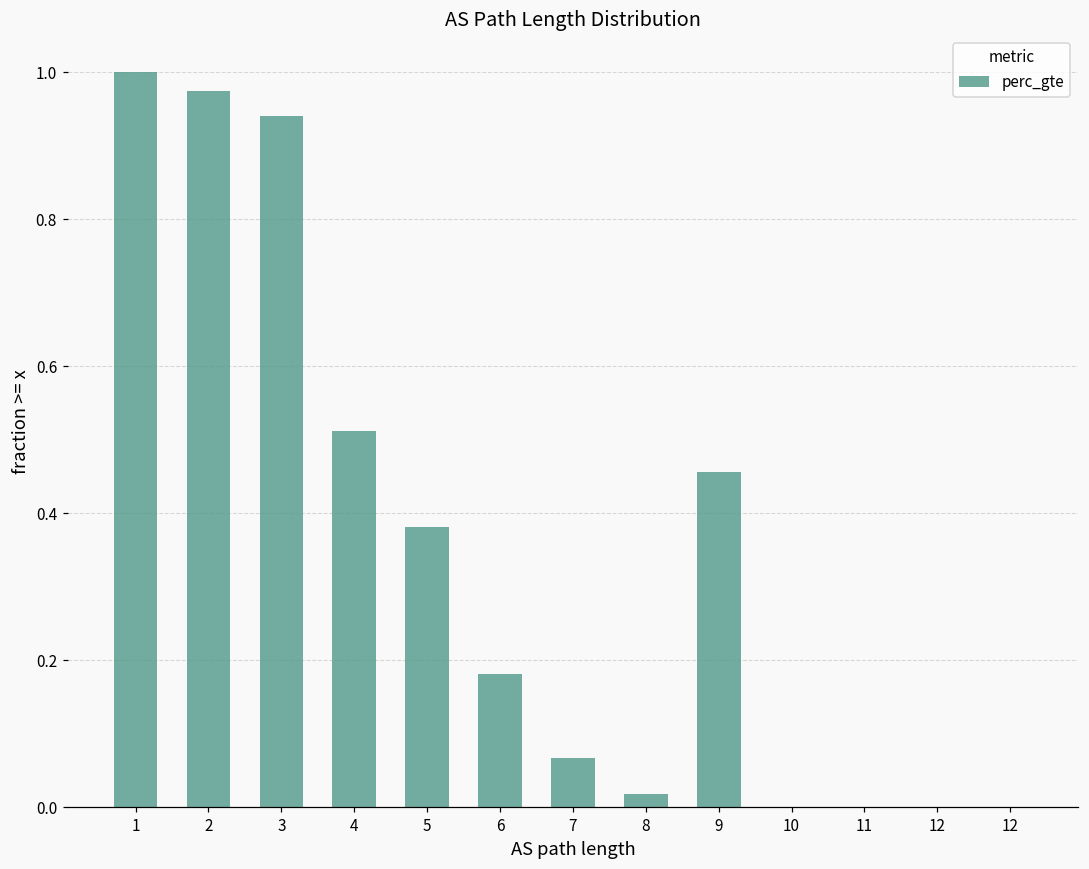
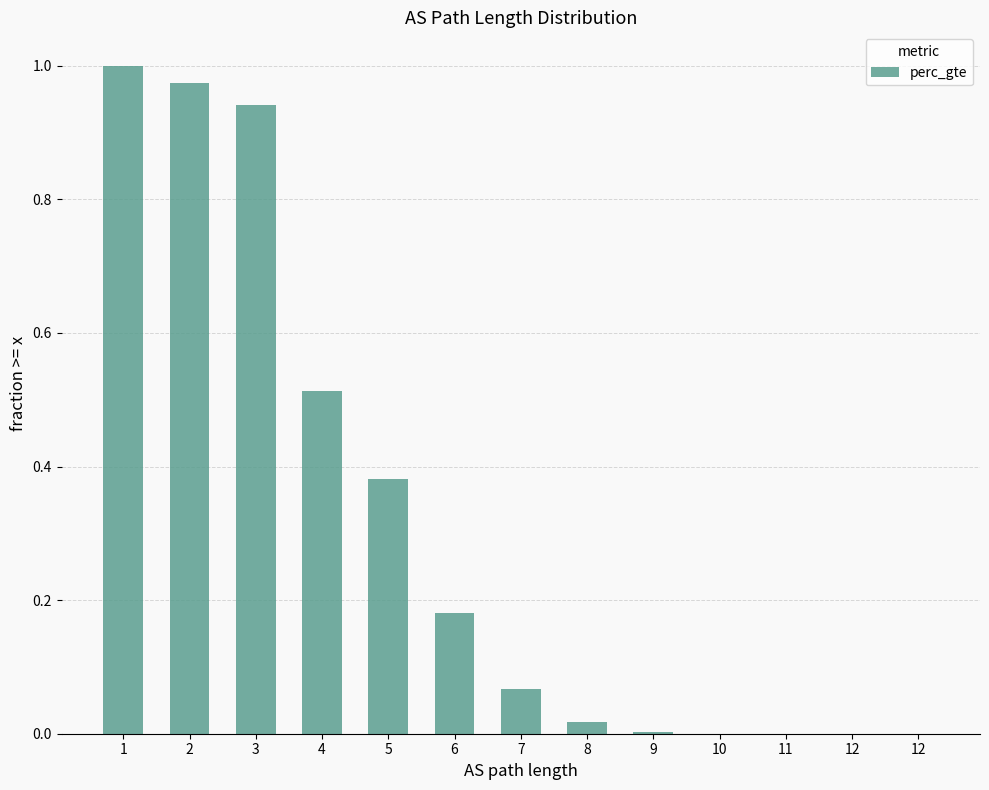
  {
    "1": 1.00,
    "2": 0.97,
    "3": 0.94,
    "4": 0.51,
    "5": 0.38,
    "6": 0.18,
    "7": 0.07,
    "8": 0.02,
-   "9": 0.46
+   "9": 0.00
  }
